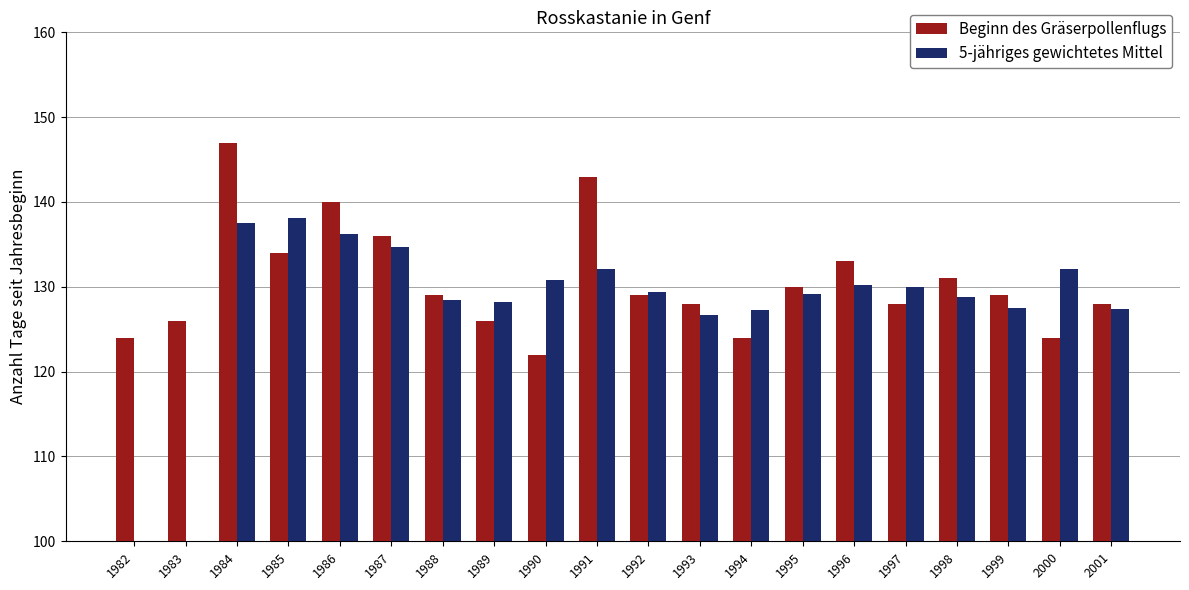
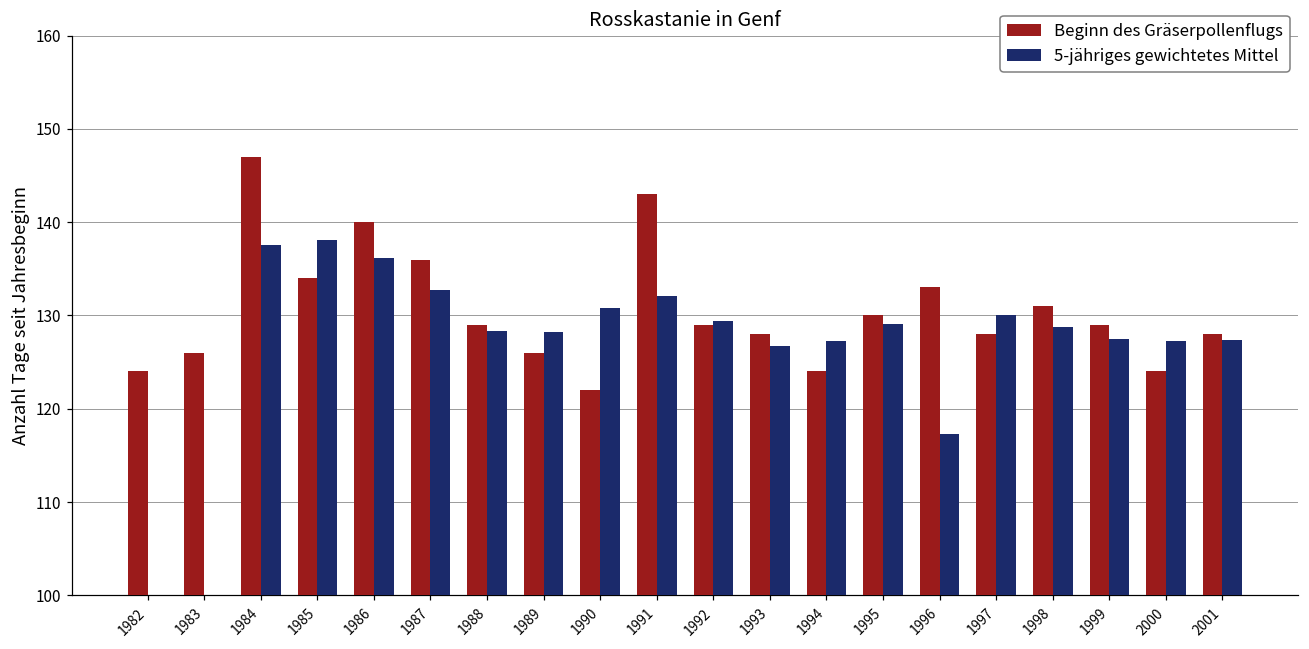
  {
    "Beginn des Gräserpollenflugs": {
      "1982": 124,
      "1983": 126,
      "1984": 147,
      "1985": 134,
      "1986": 140,
      "1987": 136,
      "1988": 129,
      "1989": 126,
      "1990": 122,
      "1991": 143,
      "1992": 129,
      "1993": 128,
      "1994": 124,
      "1995": 130,
      "1996": 133,
      "1997": 128,
      "1998": 131,
      "1999": 129,
      "2000": 124,
      "2001": 128
    },
    "5-jähriges gewichtetes Mittel": {
      "1984": 138,
      "1985": 138,
      "1986": 136,
-     "1987": 135,
+     "1987": 133,
      "1988": 128,
      "1989": 128,
      "1990": 131,
      "1991": 132,
      "1992": 129,
      "1993": 127,
      "1994": 127,
      "1995": 129,
-     "1996": 130,
+     "1996": 117,
      "1997": 130,
      "1998": 129,
      "1999": 128,
-     "2000": 132,
+     "2000": 127,
      "2001": 127
    }
  }
